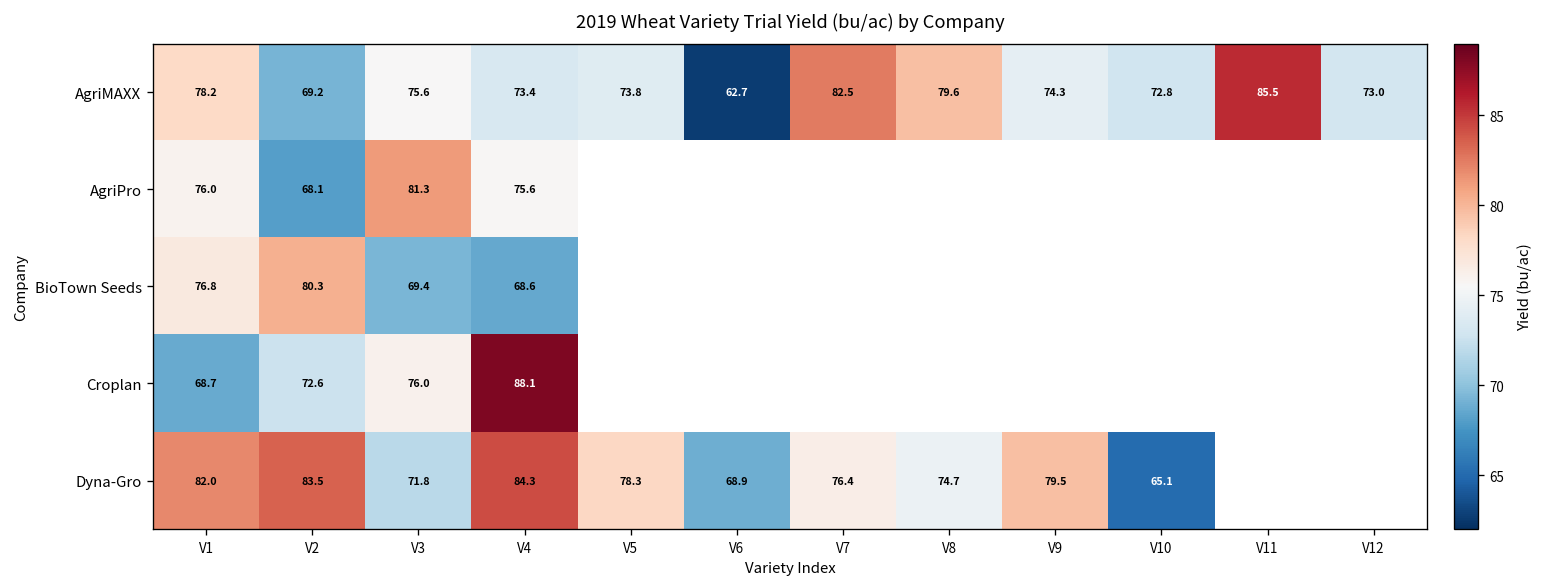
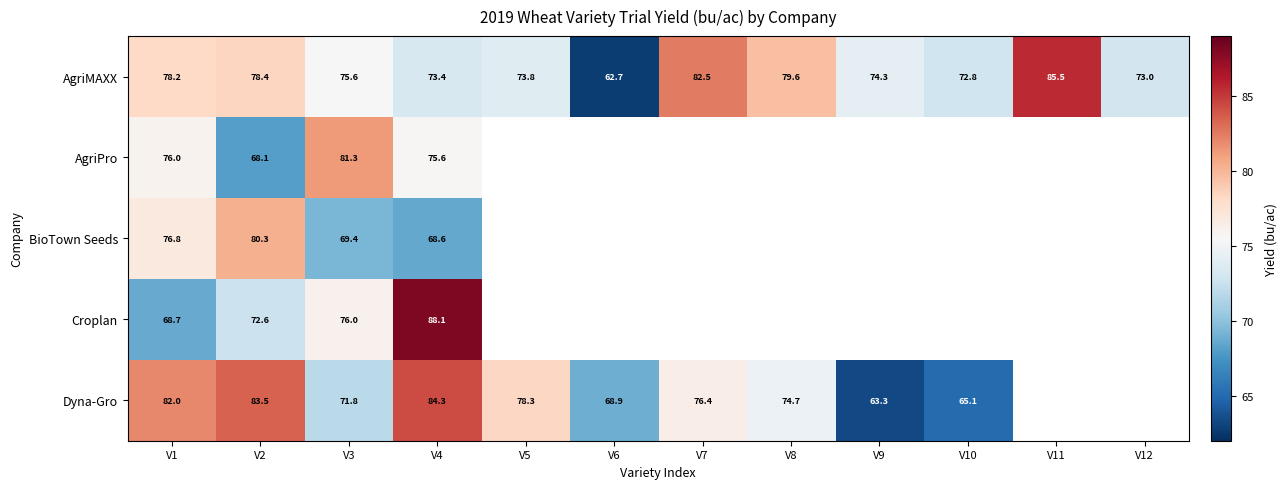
  {
    "AgriMAXX": {
      "V1": 78.2,
-     "V2": 69.2,
+     "V2": 78.4,
      "V3": 75.6,
      "V4": 73.4,
      "V5": 73.8,
      "V6": 62.7,
      "V7": 82.5,
      "V8": 79.6,
      "V9": 74.3,
      "V10": 72.8,
      "V11": 85.5,
      "V12": 73.0
    },
    "AgriPro": {
      "V1": 76.0,
      "V2": 68.1,
      "V3": 81.3,
      "V4": 75.6
    },
    "BioTown Seeds": {
      "V1": 76.8,
      "V2": 80.3,
      "V3": 69.4,
      "V4": 68.6
    },
    "Croplan": {
      "V1": 68.7,
      "V2": 72.6,
      "V3": 76.0,
      "V4": 88.1
    },
    "Dyna-Gro": {
      "V1": 82.0,
      "V2": 83.5,
      "V3": 71.8,
      "V4": 84.3,
      "V5": 78.3,
      "V6": 68.9,
      "V7": 76.4,
      "V8": 74.7,
-     "V9": 79.5,
+     "V9": 63.3,
      "V10": 65.1
    }
  }
